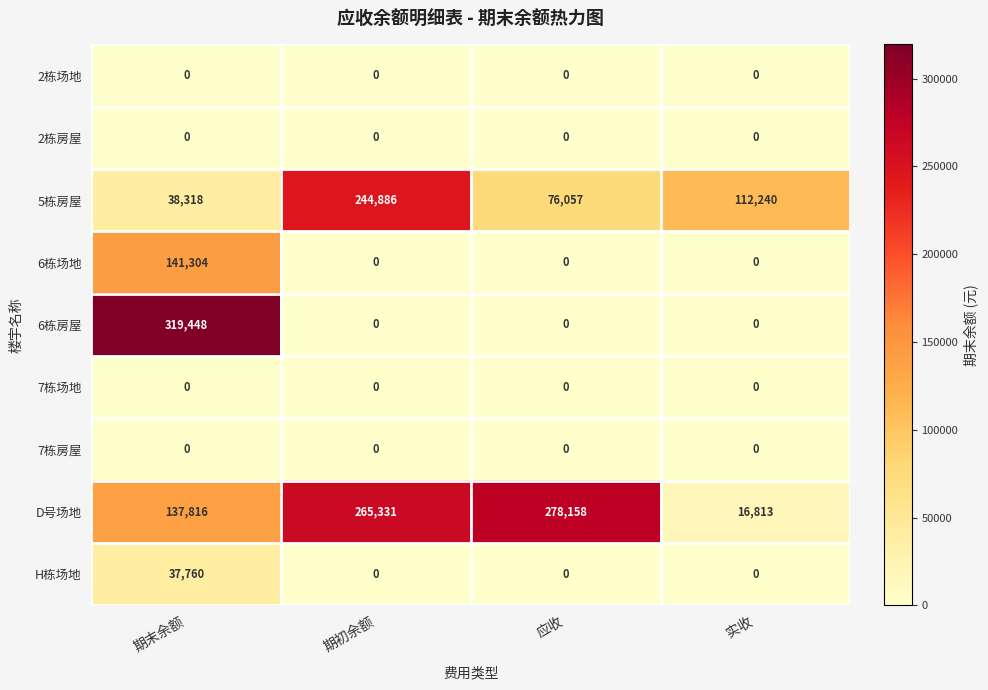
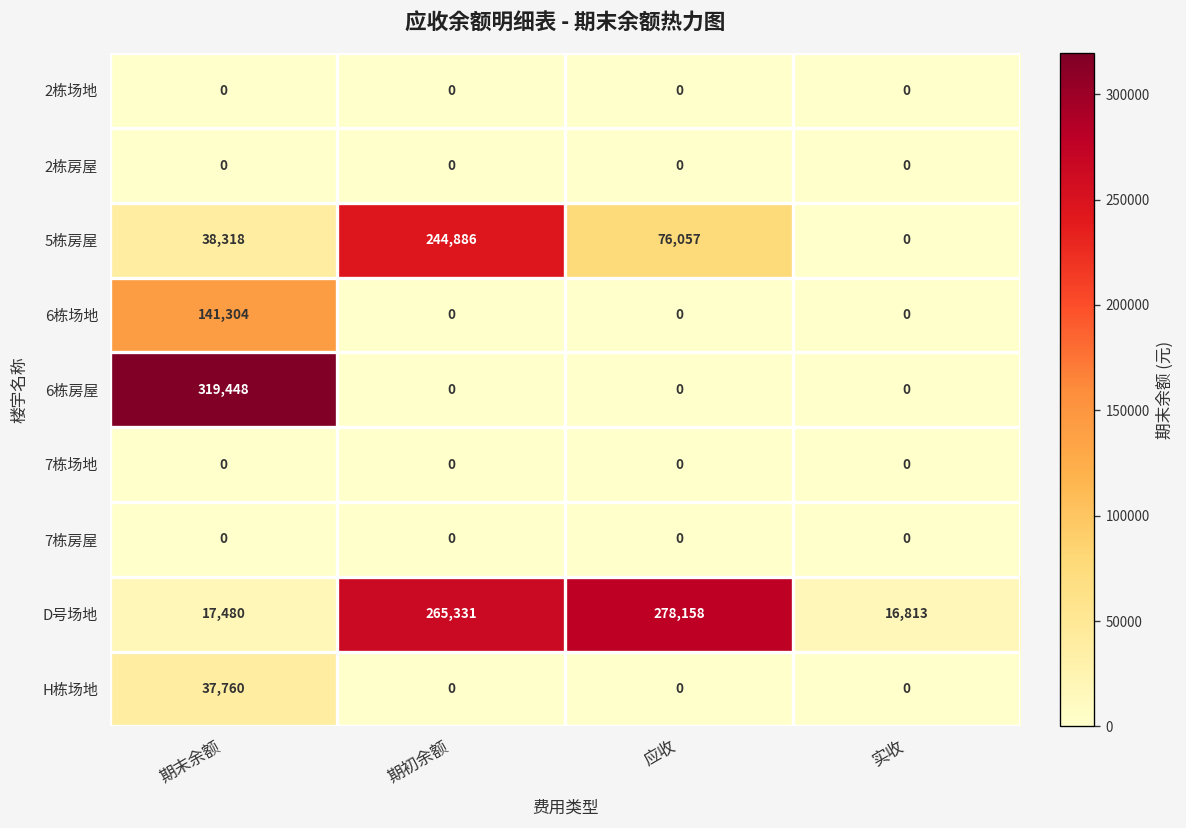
  {
    "2栋场地": {
      "期末余额": "0",
      "期初余额": "0",
      "应收": "0",
      "实收": "0"
    },
    "2栋房屋": {
      "期末余额": "0",
      "期初余额": "0",
      "应收": "0",
      "实收": "0"
    },
    "5栋房屋": {
      "期末余额": "38,318",
      "期初余额": "244,886",
      "应收": "76,057",
-     "实收": "112,240"
+     "实收": "0"
    },
    "6栋场地": {
      "期末余额": "141,304",
      "期初余额": "0",
      "应收": "0",
      "实收": "0"
    },
    "6栋房屋": {
      "期末余额": "319,448",
      "期初余额": "0",
      "应收": "0",
      "实收": "0"
    },
    "7栋场地": {
      "期末余额": "0",
      "期初余额": "0",
      "应收": "0",
      "实收": "0"
    },
    "7栋房屋": {
      "期末余额": "0",
      "期初余额": "0",
      "应收": "0",
      "实收": "0"
    },
    "D号场地": {
-     "期末余额": "137,816",
+     "期末余额": "17,480",
      "期初余额": "265,331",
      "应收": "278,158",
      "实收": "16,813"
    },
    "H栋场地": {
      "期末余额": "37,760",
      "期初余额": "0",
      "应收": "0",
      "实收": "0"
    }
  }
